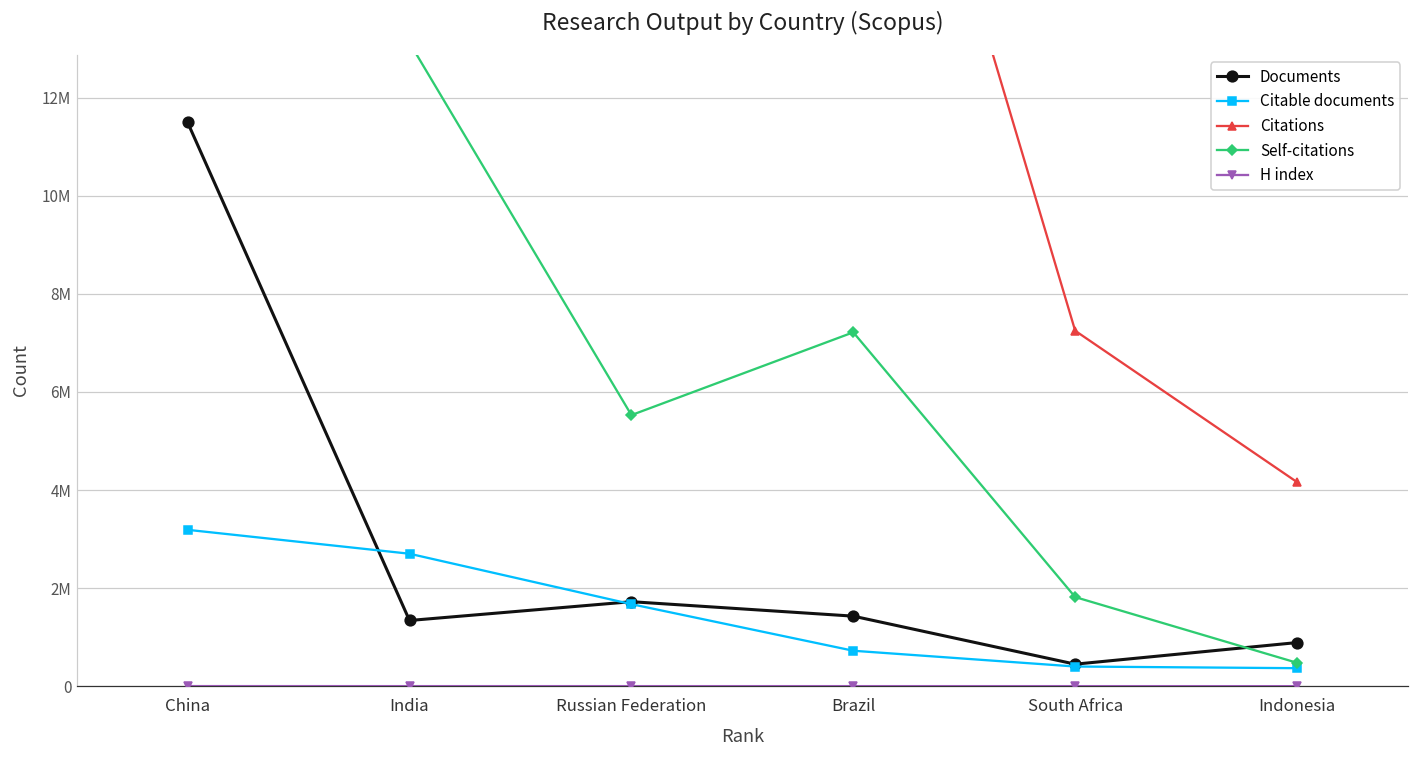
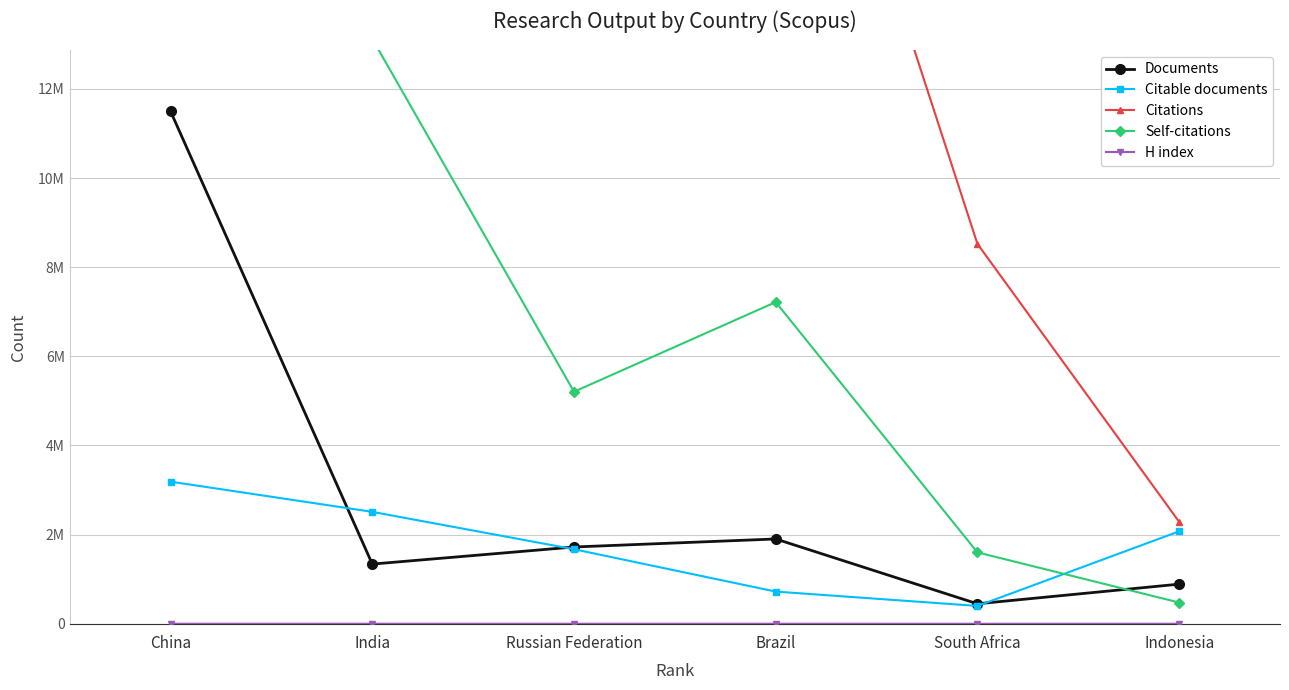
  {
    "Documents": {
      "China": 11500000,
      "India": 1300000,
-     "Brazil": 1400000,
+     "Brazil": 1900000,
      "Indonesia": 900000
    },
    "Citable documents": {
      "China": 3200000,
-     "India": 2700000,
+     "India": 2500000,
      "Brazil": 700000,
-     "Indonesia": 400000
+     "Indonesia": 2100000
    },
    "Citations": {
-     "South Africa": 7200000,
-     "Indonesia": 4200000
+     "South Africa": 8500000,
+     "Indonesia": 2300000
    },
    "Self-citations": {
-     "Russian Federation": 5500000,
+     "Russian Federation": 5200000,
      "Brazil": 7200000,
-     "South Africa": 1800000,
+     "South Africa": 1600000,
      "Indonesia": 500000
    },
    "H index": {
      "China": 0,
      "India": 0,
      "Russian Federation": 0,
      "Brazil": 0,
      "South Africa": 0,
      "Indonesia": 0
    }
  }
